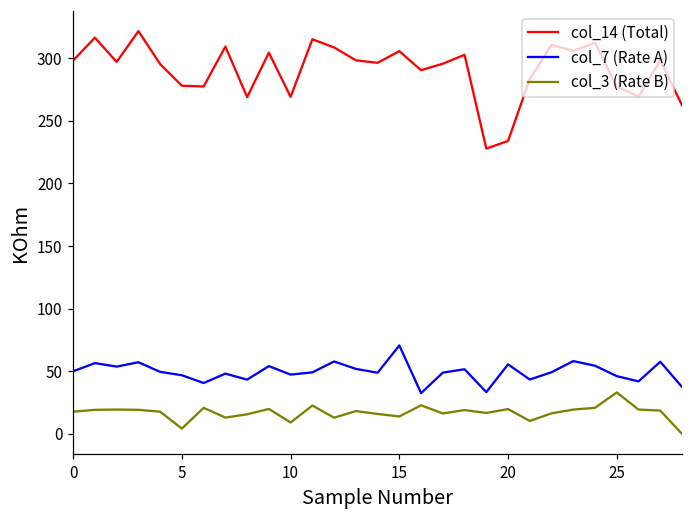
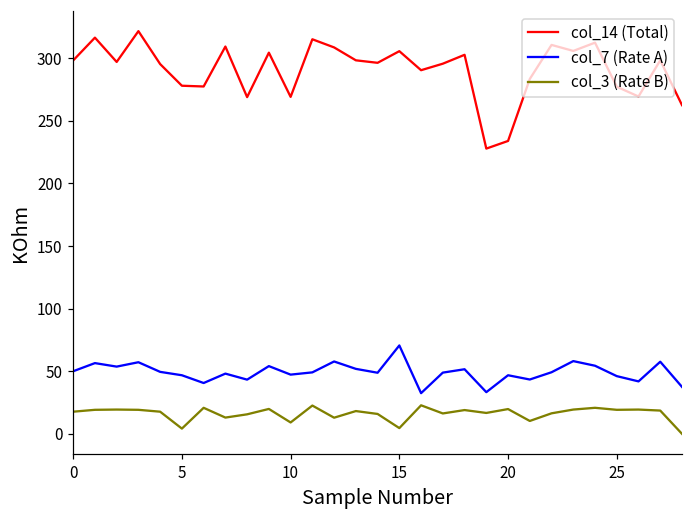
  {
    "col_14 (Total)": {
      "0": 298,
      "5": 278,
      "10": 269,
      "15": 306,
      "20": 234
    },
    "col_7 (Rate A)": {
      "0": 50,
      "5": 47,
      "10": 47,
      "15": 71,
-     "20": 56,
+     "20": 47,
      "25": 46
    },
    "col_3 (Rate B)": {
      "0": 18,
      "5": 4,
      "10": 9,
-     "15": 14,
+     "15": 5,
      "20": 20,
-     "25": 33
+     "25": 19
    }
  }
